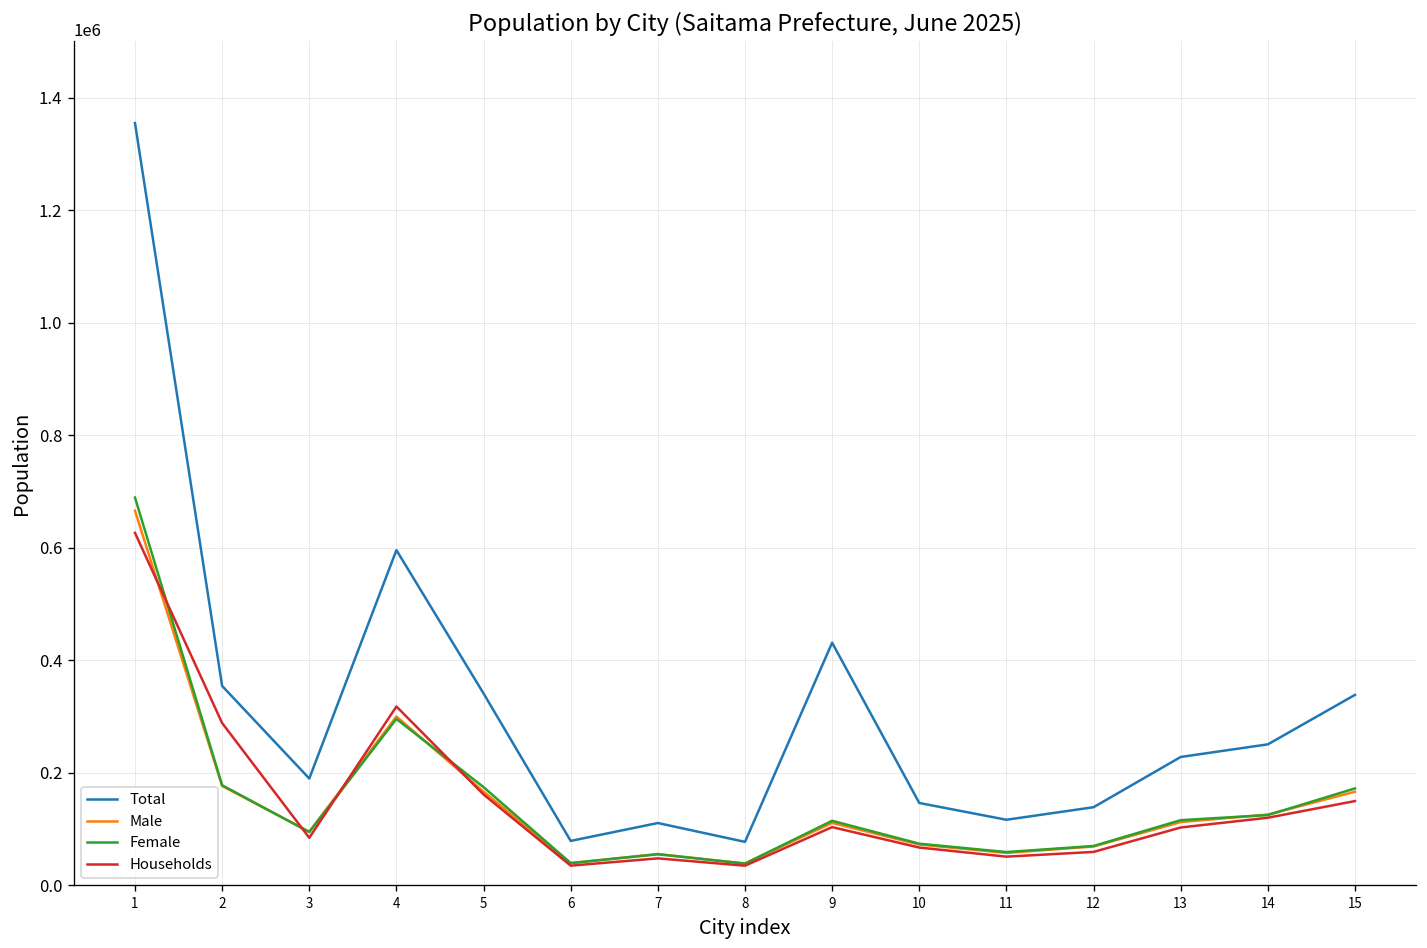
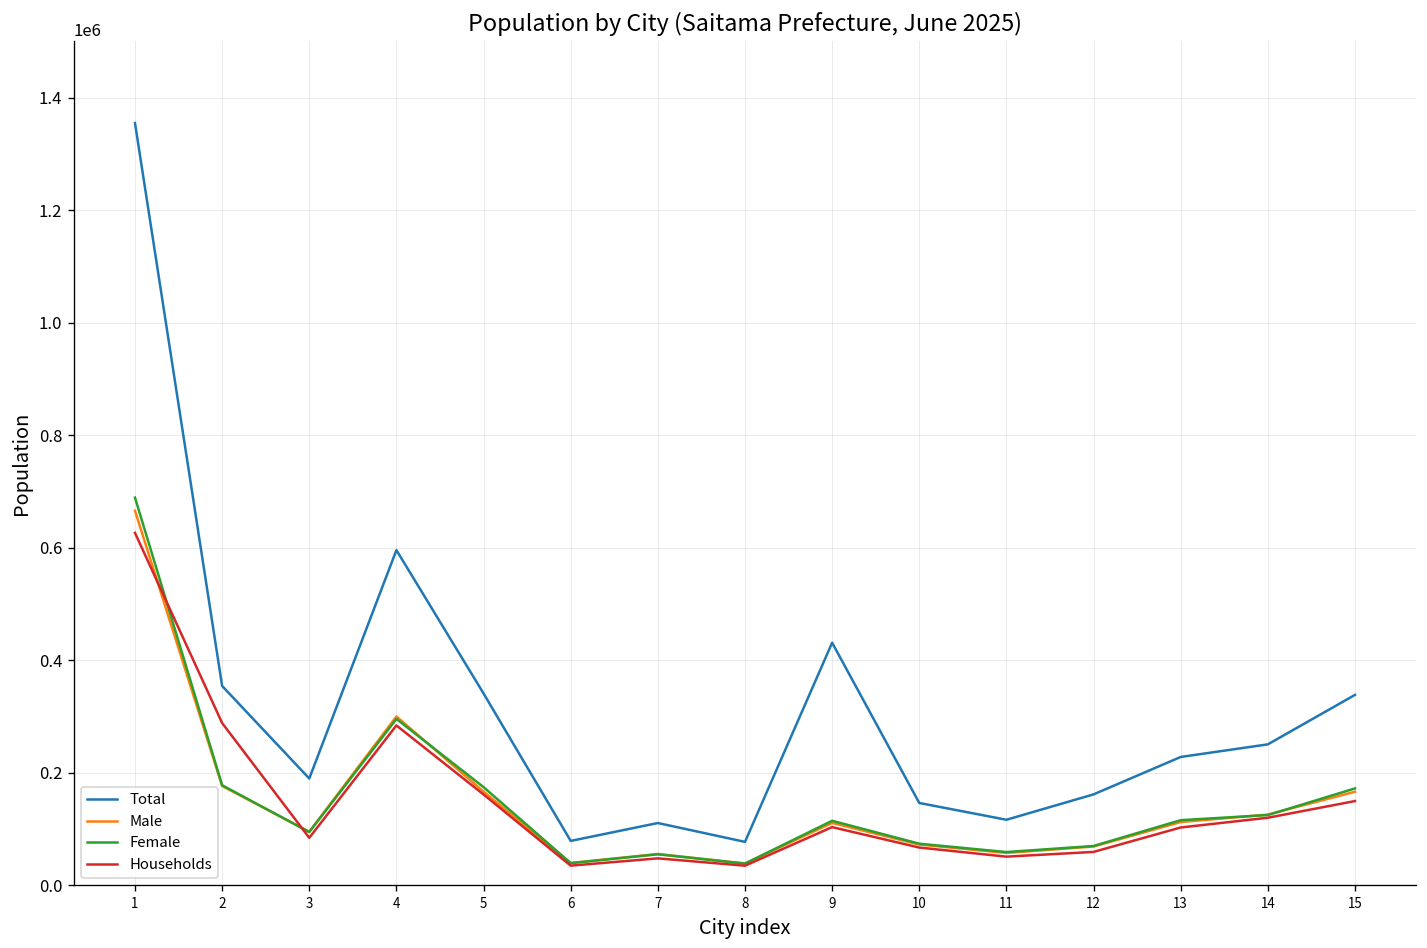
  {
    "Total": {
      "1": 1350000,
      "2": 350000,
      "3": 190000,
      "4": 600000,
      "5": 340000,
      "6": 80000,
      "7": 110000,
      "8": 80000,
      "9": 430000,
      "10": 150000,
      "11": 120000,
-     "12": 140000,
+     "12": 160000,
      "13": 230000,
      "14": 250000,
      "15": 340000
    },
    "Male": {
      "1": 670000,
      "15": 170000
    },
    "Female": {
      "1": 690000,
      "5": 170000,
      "15": 170000
    },
    "Households": {
      "1": 630000,
      "2": 290000,
      "3": 80000,
-     "4": 320000,
+     "4": 280000,
      "7": 50000,
      "9": 100000,
      "11": 50000,
      "12": 60000,
      "13": 100000,
      "15": 150000
    }
  }
